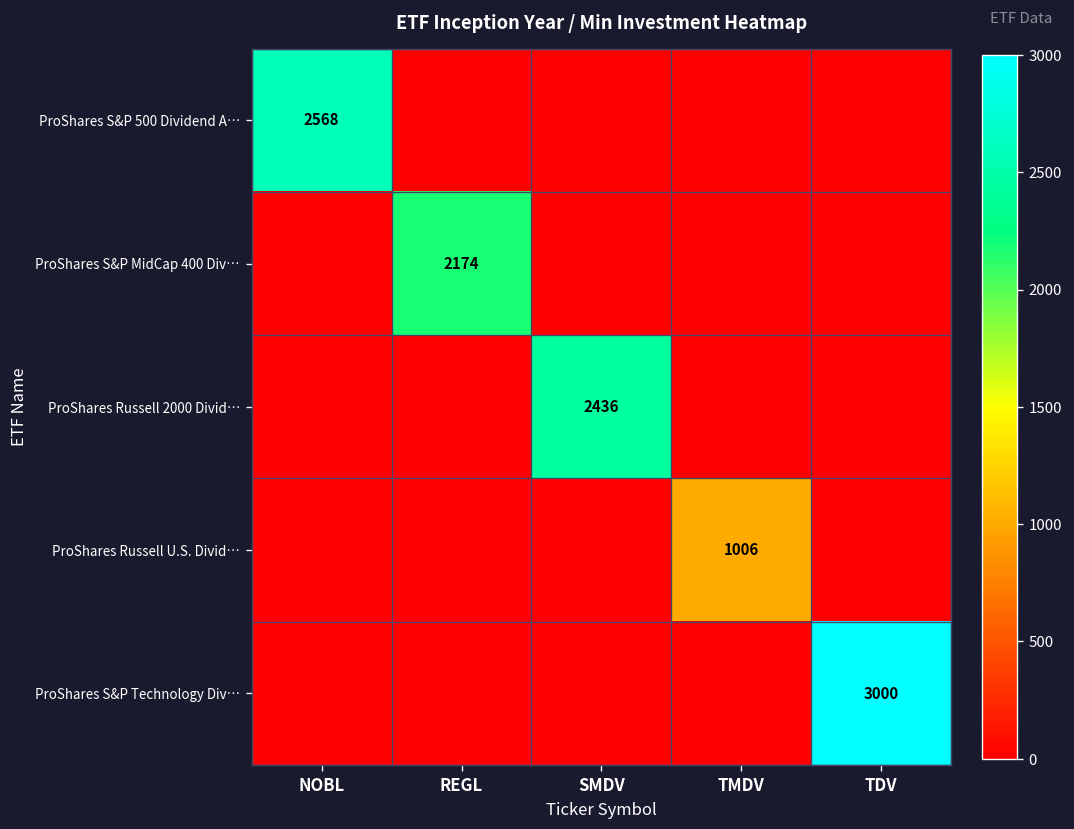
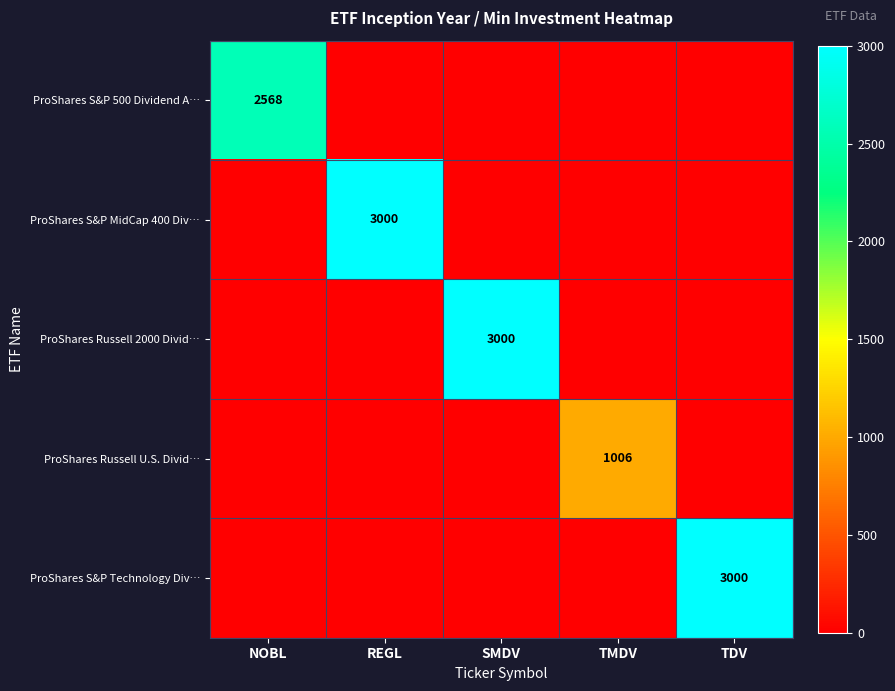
  {
    "ProShares S&P 500 Dividend A…": {
      "NOBL": 2568
    },
    "ProShares S&P MidCap 400 Div…": {
-     "REGL": 2174
+     "REGL": 3000
    },
    "ProShares Russell 2000 Divid…": {
-     "SMDV": 2436
+     "SMDV": 3000
    },
    "ProShares Russell U.S. Divid…": {
      "TMDV": 1006
    },
    "ProShares S&P Technology Div…": {
      "TDV": 3000
    }
  }
